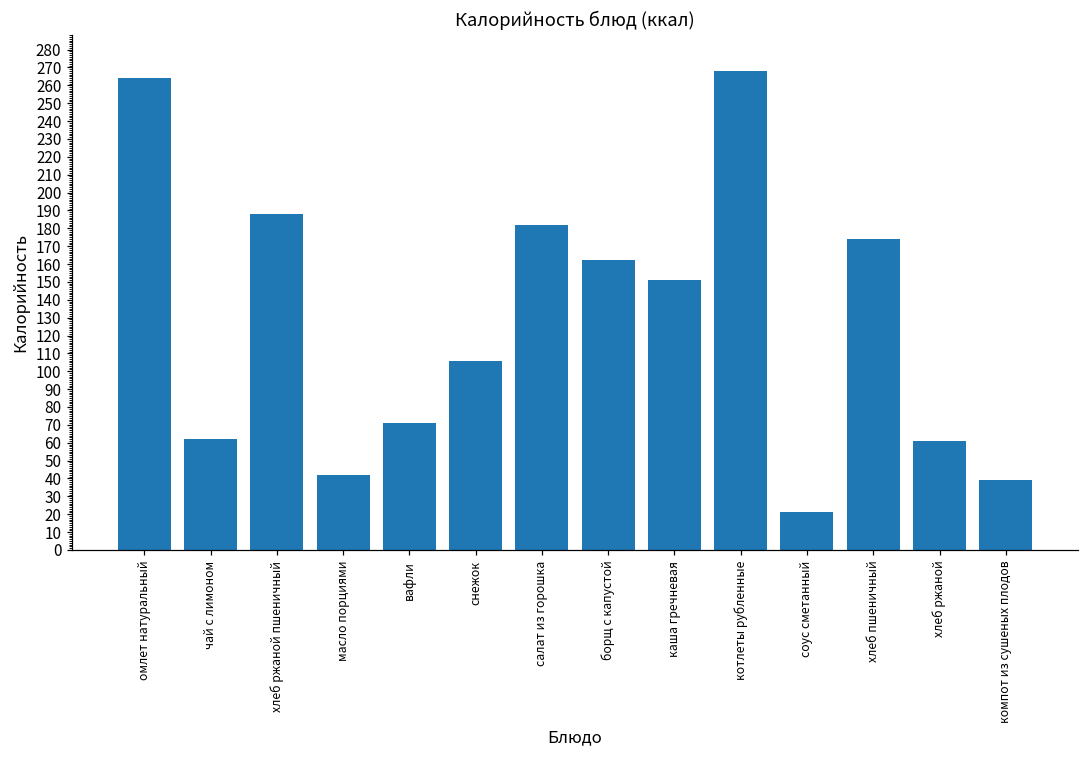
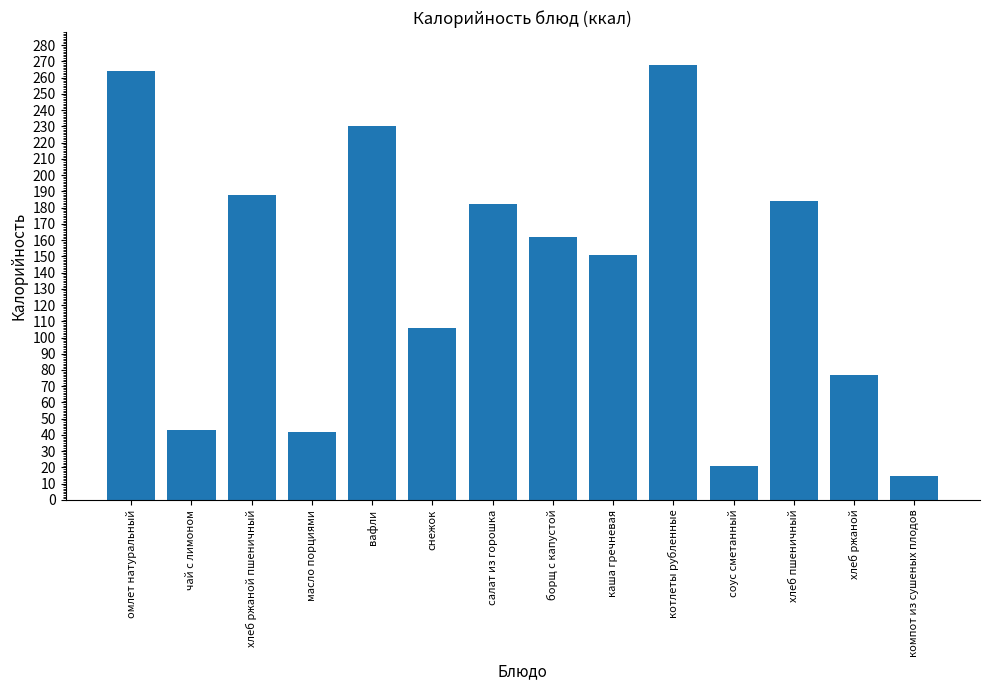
  {
    "омлет натуральный": 264,
-   "чай с лимоном": 62,
+   "чай с лимоном": 43,
    "хлеб ржаной пшеничный": 188,
    "масло порциями": 42,
-   "вафли": 71,
+   "вафли": 230,
    "снежок": 106,
    "салат из горошка": 182,
    "борщ с капустой": 162,
    "каша гречневая": 151,
    "котлеты рубленные": 268,
    "соус сметанный": 21,
-   "хлеб пшеничный": 174,
-   "хлеб ржаной": 61,
-   "компот из сушеных плодов": 39
+   "хлеб пшеничный": 184,
+   "хлеб ржаной": 77,
+   "компот из сушеных плодов": 15
  }
